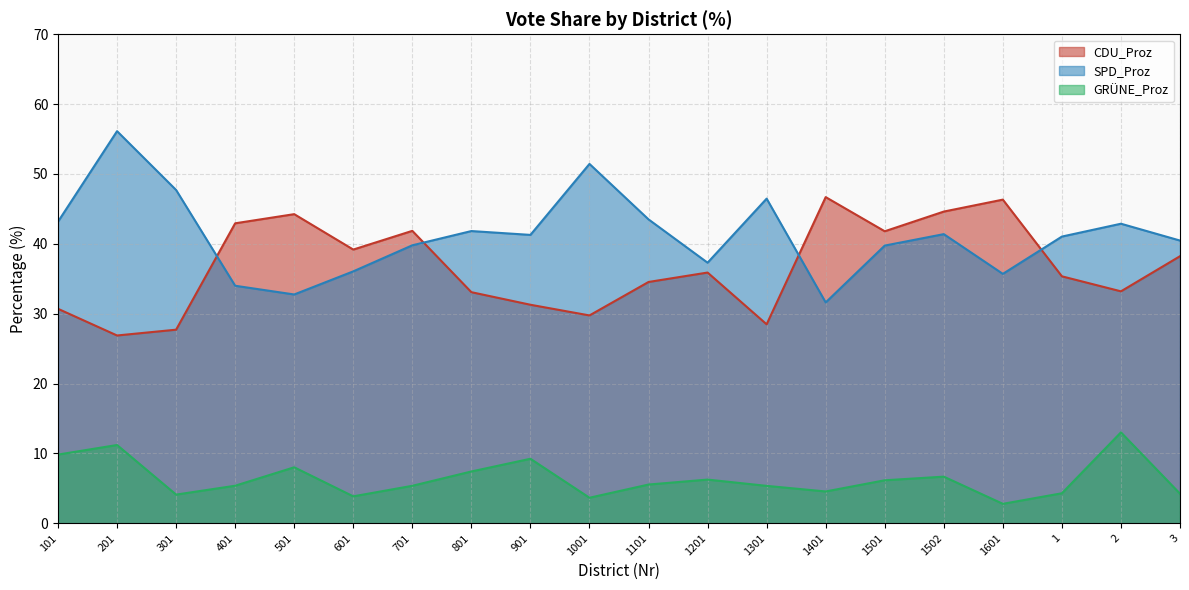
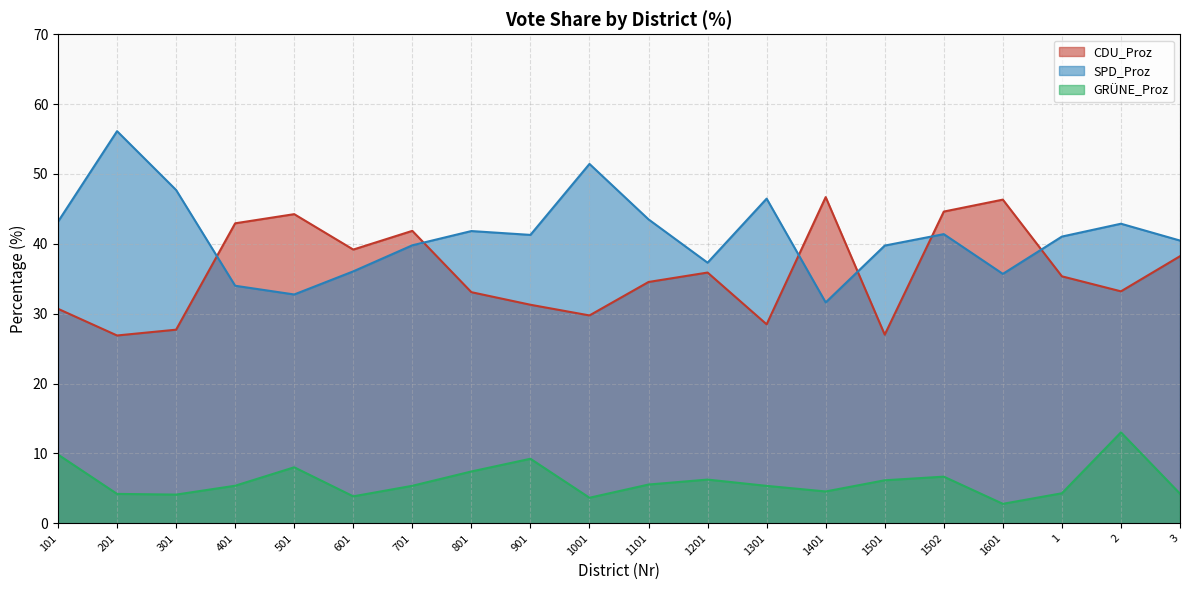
  {
    "CDU_Proz": {
      "101": 31,
      "201": 27,
      "301": 28,
      "401": 43,
      "501": 44,
      "601": 39,
      "701": 42,
      "801": 33,
      "901": 31,
      "1001": 30,
      "1101": 35,
      "1201": 36,
      "1301": 28,
      "1401": 47,
-     "1501": 42,
+     "1501": 27,
      "1502": 45,
      "1601": 46,
      "1": 35,
      "2": 33,
      "3": 38
    },
    "SPD_Proz": {
      "101": 43,
      "201": 56,
      "301": 48,
      "401": 34,
      "501": 33,
      "601": 36,
      "701": 40,
      "801": 42,
      "901": 41,
      "1001": 51,
      "1101": 44,
      "1201": 37,
      "1301": 46,
      "1401": 32,
      "1501": 40,
      "1502": 41,
      "1601": 36,
      "1": 41,
      "2": 43,
      "3": 40
    },
    "GRÜNE_Proz": {
      "101": 10,
-     "201": 11,
+     "201": 4,
      "301": 4,
      "401": 5,
      "501": 8,
      "601": 4,
      "701": 5,
      "801": 7,
      "901": 9,
      "1001": 4,
      "1101": 6,
      "1201": 6,
      "1301": 5,
      "1401": 5,
      "1501": 6,
      "1502": 7,
      "1601": 3,
      "1": 4,
      "2": 13,
      "3": 4
    }
  }
